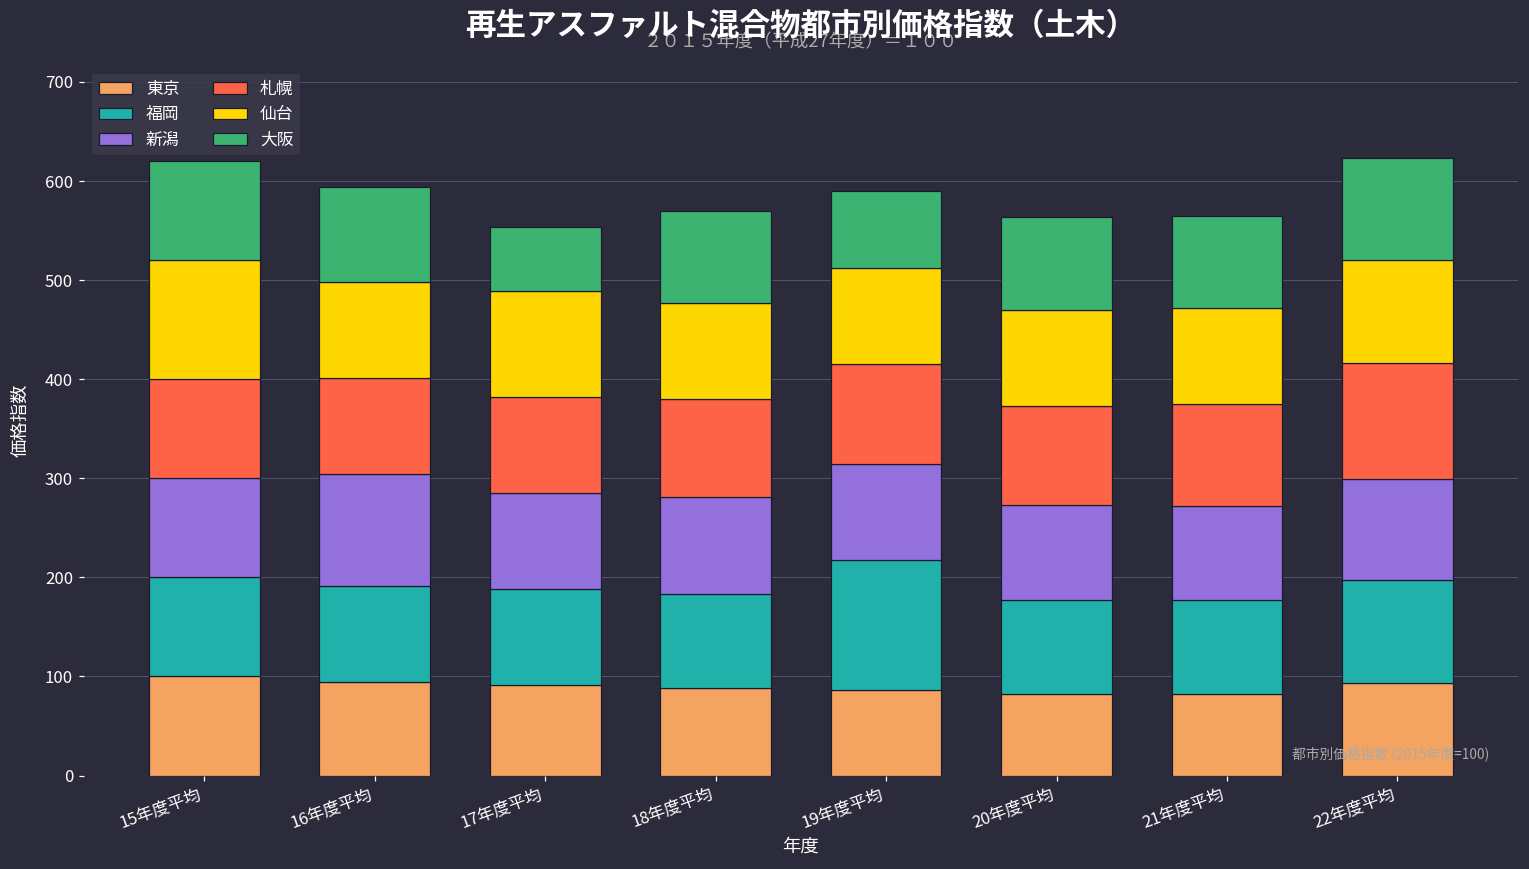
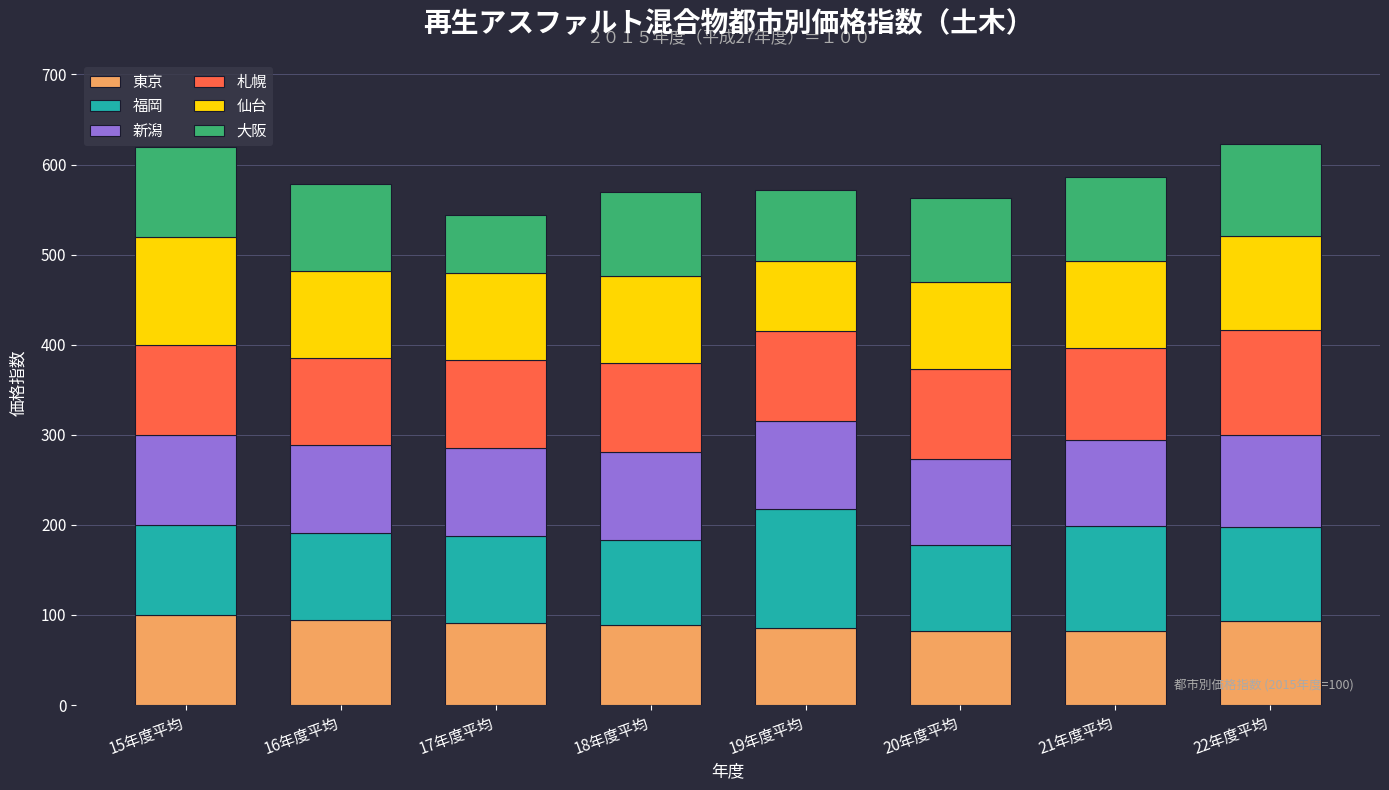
  {
    "東京": {
      "15年度平均": 100,
      "16年度平均": 90,
      "17年度平均": 90,
      "18年度平均": 90,
      "19年度平均": 90,
      "20年度平均": 80,
      "21年度平均": 80
    },
    "福岡": {
      "15年度平均": 100,
      "16年度平均": 100,
      "17年度平均": 100,
      "18年度平均": 100,
      "19年度平均": 130,
      "20年度平均": 100,
-     "21年度平均": 100,
+     "21年度平均": 120,
      "22年度平均": 100
    },
    "新潟": {
      "15年度平均": 100,
-     "16年度平均": 110,
+     "16年度平均": 100,
      "17年度平均": 100,
      "18年度平均": 100,
      "19年度平均": 100,
      "20年度平均": 100,
      "21年度平均": 90,
      "22年度平均": 100
    },
    "札幌": {
      "15年度平均": 100,
      "16年度平均": 100,
      "17年度平均": 100,
      "18年度平均": 100,
      "19年度平均": 100,
      "20年度平均": 100,
      "21年度平均": 100,
      "22年度平均": 120
    },
    "仙台": {
      "15年度平均": 120,
      "16年度平均": 100,
-     "17年度平均": 110,
+     "17年度平均": 100,
      "18年度平均": 100,
-     "19年度平均": 100,
+     "19年度平均": 80,
      "20年度平均": 100,
      "21年度平均": 100,
      "22年度平均": 100
    },
    "大阪": {
      "15年度平均": 100,
      "16年度平均": 100,
      "17年度平均": 60,
      "18年度平均": 90,
      "19年度平均": 80,
      "20年度平均": 90,
      "21年度平均": 90,
      "22年度平均": 100
    }
  }
